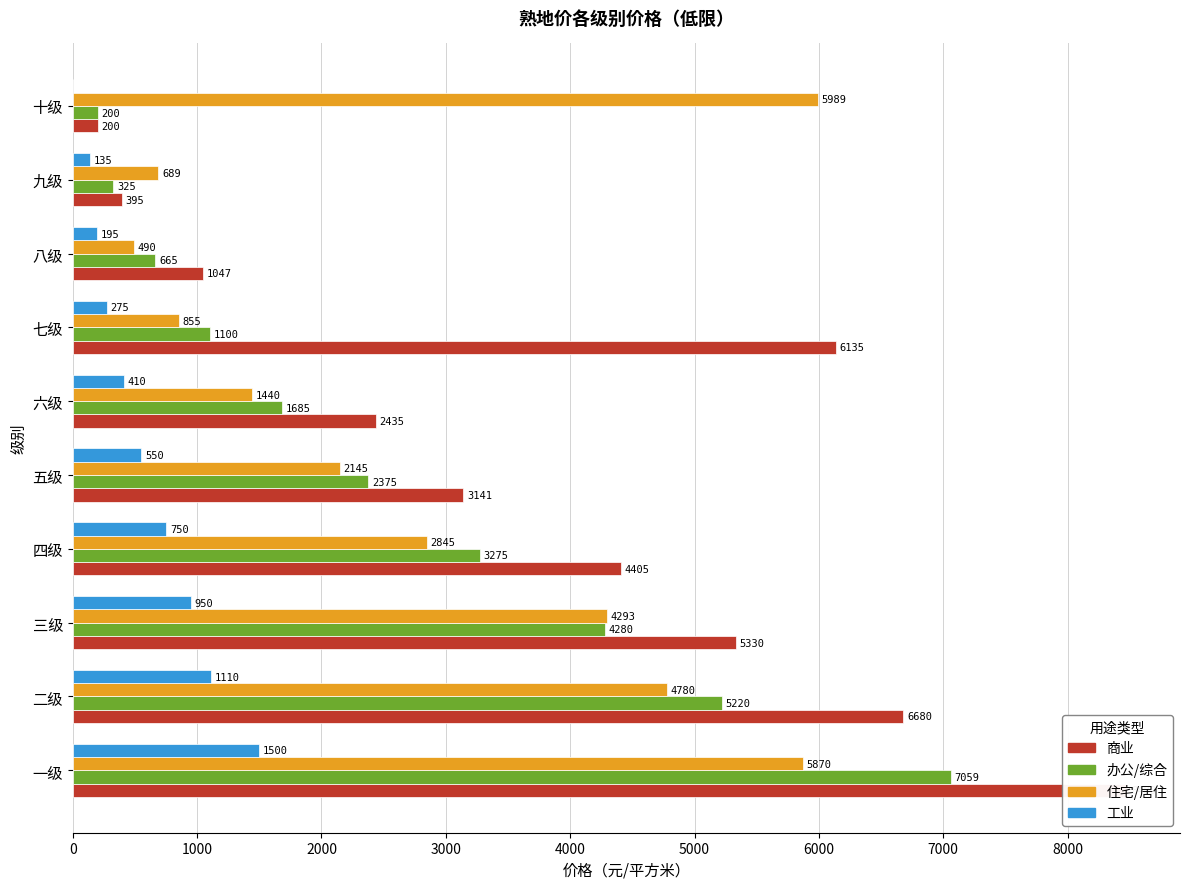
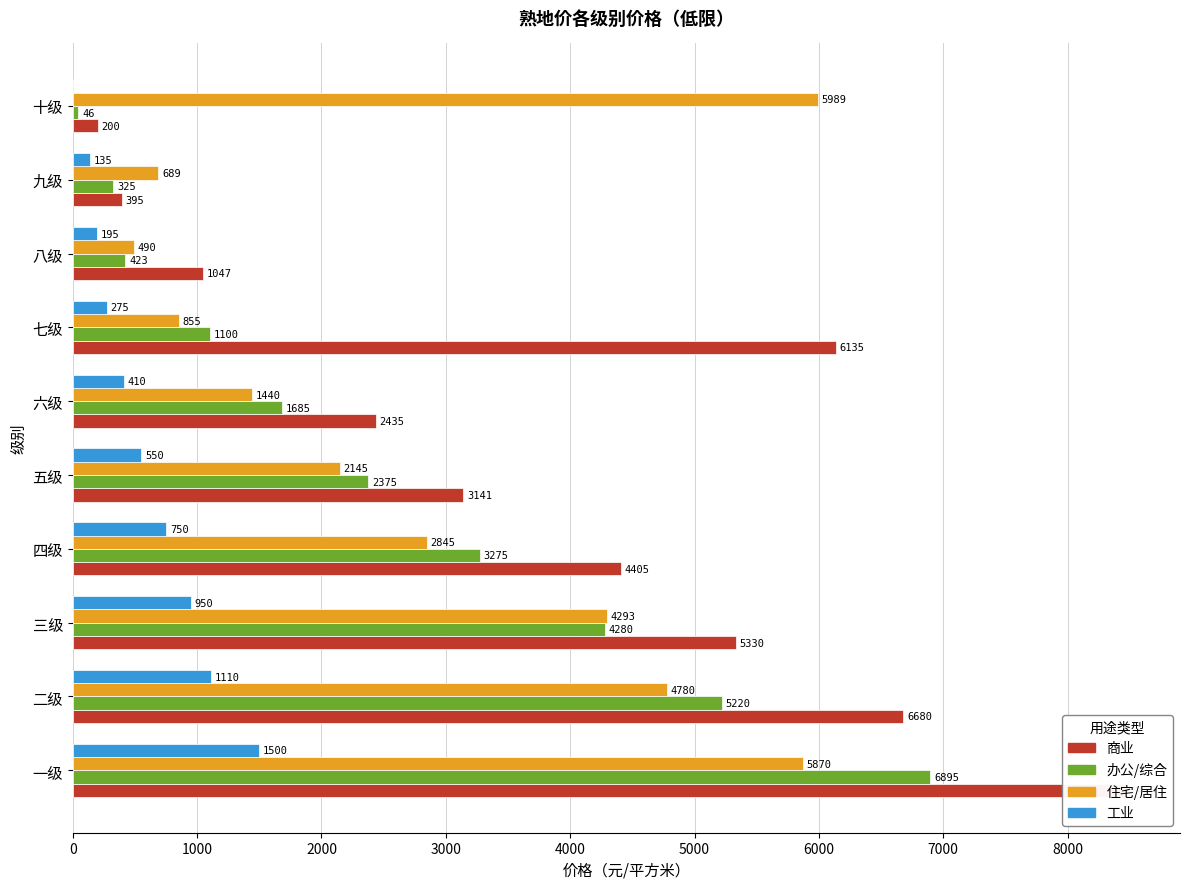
  {
    "商业": {
      "十级": 200,
      "九级": 395,
      "八级": 1047,
      "七级": 6135,
      "六级": 2435,
      "五级": 3141,
      "四级": 4405,
      "三级": 5330,
      "二级": 6680
    },
    "办公/综合": {
-     "十级": 200,
+     "十级": 46,
      "九级": 325,
-     "八级": 665,
+     "八级": 423,
      "七级": 1100,
      "六级": 1685,
      "五级": 2375,
      "四级": 3275,
      "三级": 4280,
      "二级": 5220,
-     "一级": 7059
+     "一级": 6895
    },
    "住宅/居住": {
      "十级": 5989,
      "九级": 689,
      "八级": 490,
      "七级": 855,
      "六级": 1440,
      "五级": 2145,
      "四级": 2845,
      "三级": 4293,
      "二级": 4780,
      "一级": 5870
    },
    "工业": {
      "九级": 135,
      "八级": 195,
      "七级": 275,
      "六级": 410,
      "五级": 550,
      "四级": 750,
      "三级": 950,
      "二级": 1110,
      "一级": 1500
    }
  }
